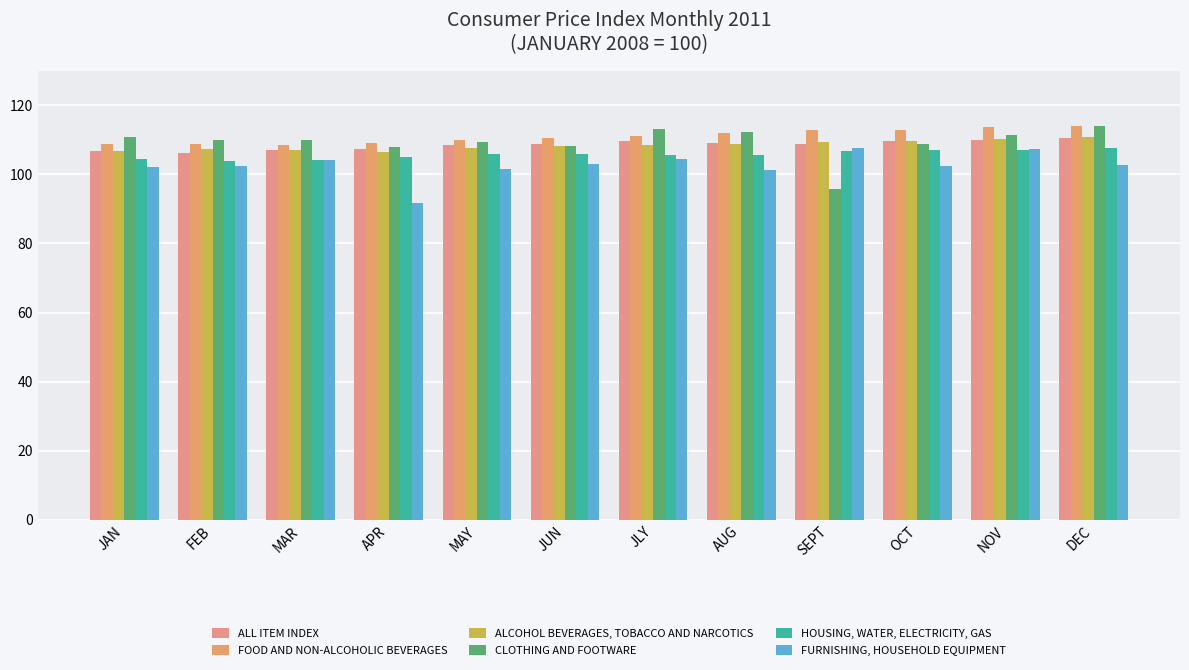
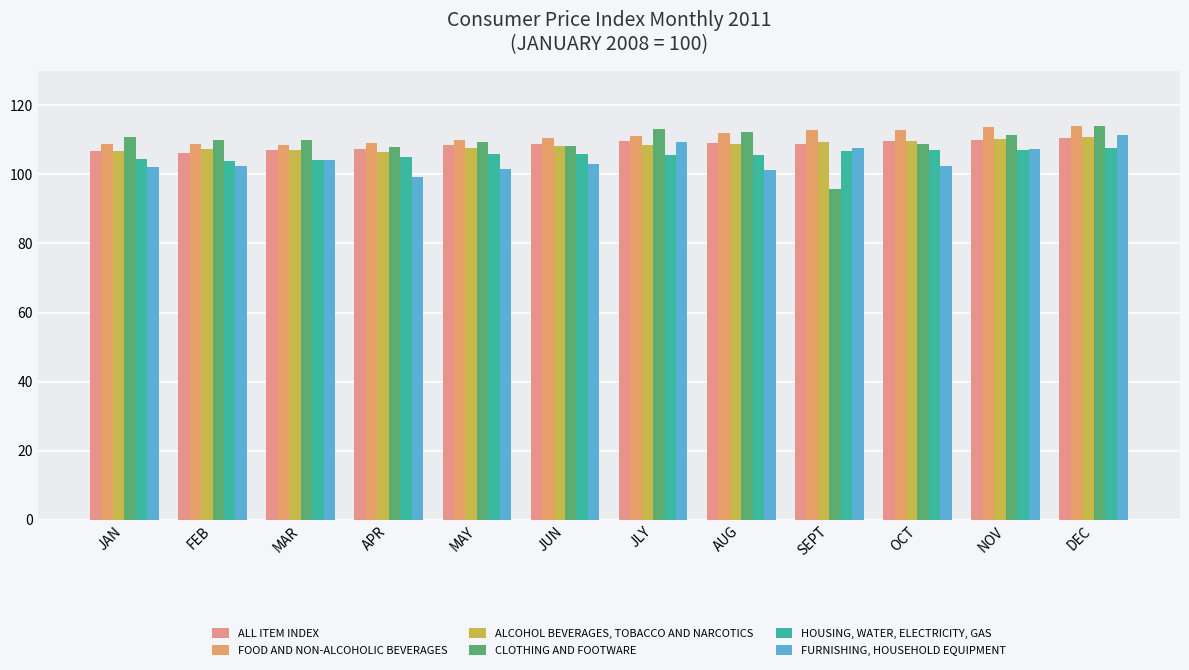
  {
    "FURNISHING, HOUSEHOLD EQUIPMENT": {
      "JAN": 102,
      "FEB": 102,
      "MAR": 104,
-     "APR": 92,
+     "APR": 99,
      "MAY": 101,
      "JUN": 103,
-     "JLY": 104,
+     "JLY": 109,
      "AUG": 101,
      "SEPT": 108,
      "OCT": 102,
      "NOV": 107,
-     "DEC": 103
+     "DEC": 112
    }
  }
